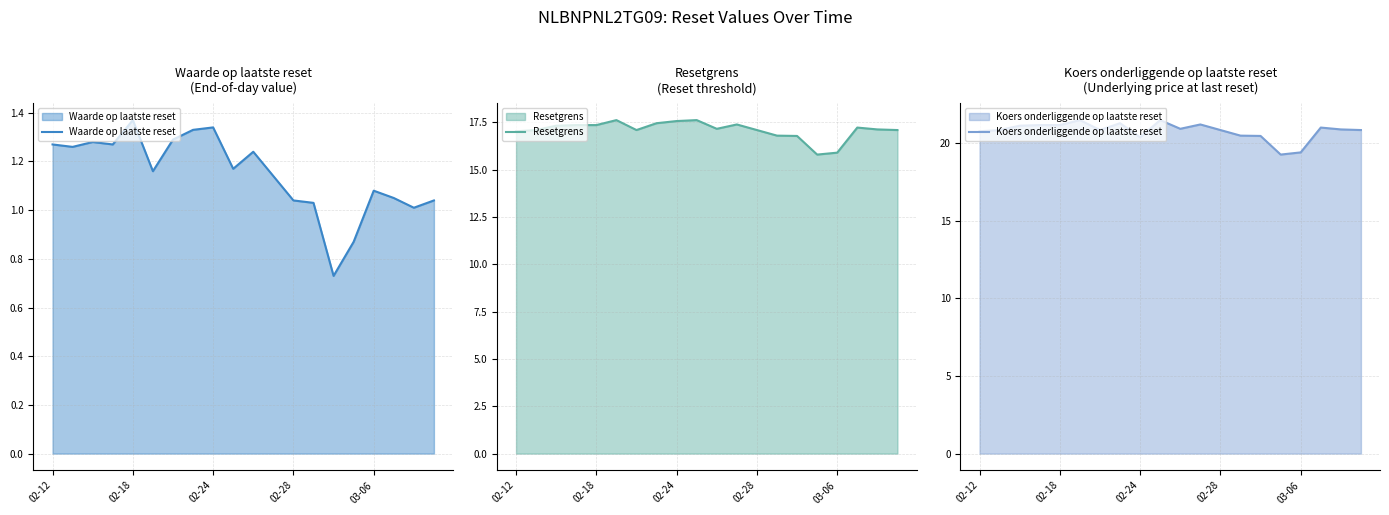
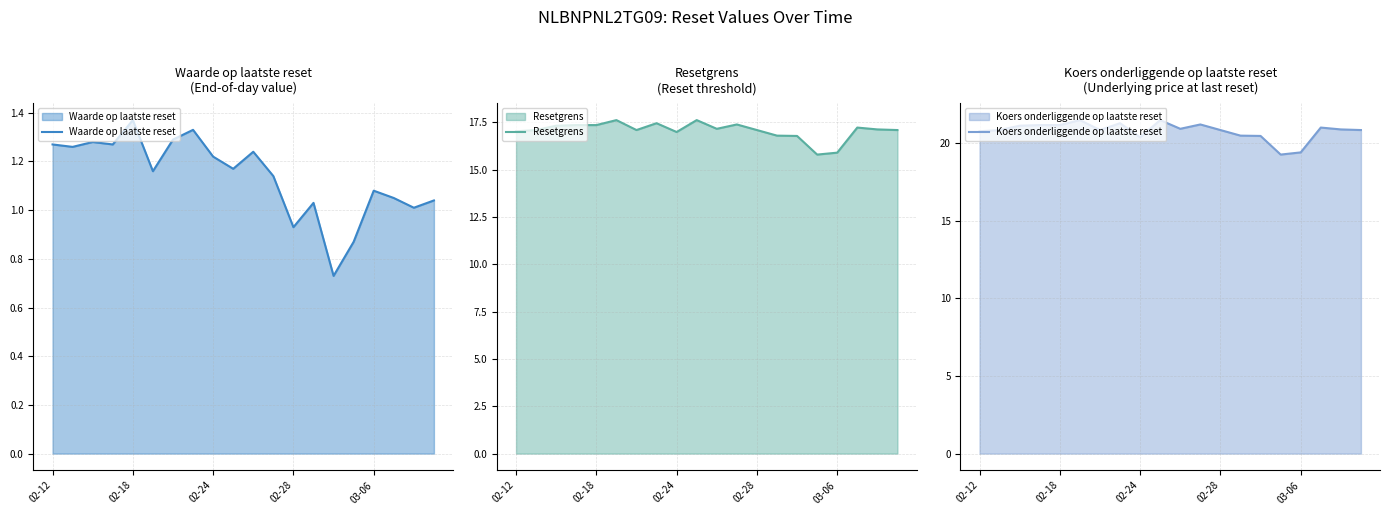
  {
    "Waarde op laatste reset (End-of-day value)": {
      "02-12": 1.27,
-     "02-24": 1.34,
-     "02-28": 1.04,
+     "02-24": 1.22,
+     "02-28": 0.93,
      "03-06": 1.08
    },
    "Resetgrens (Reset threshold)": {
      "02-18": 17.4,
-     "02-24": 17.6,
+     "02-24": 17.0,
      "02-28": 17.1,
      "03-06": 15.9
    },
    "Koers onderliggende op laatste reset (Underlying price at last reset)": {
      "02-28": 20.8,
      "03-06": 19.4
    }
  }
